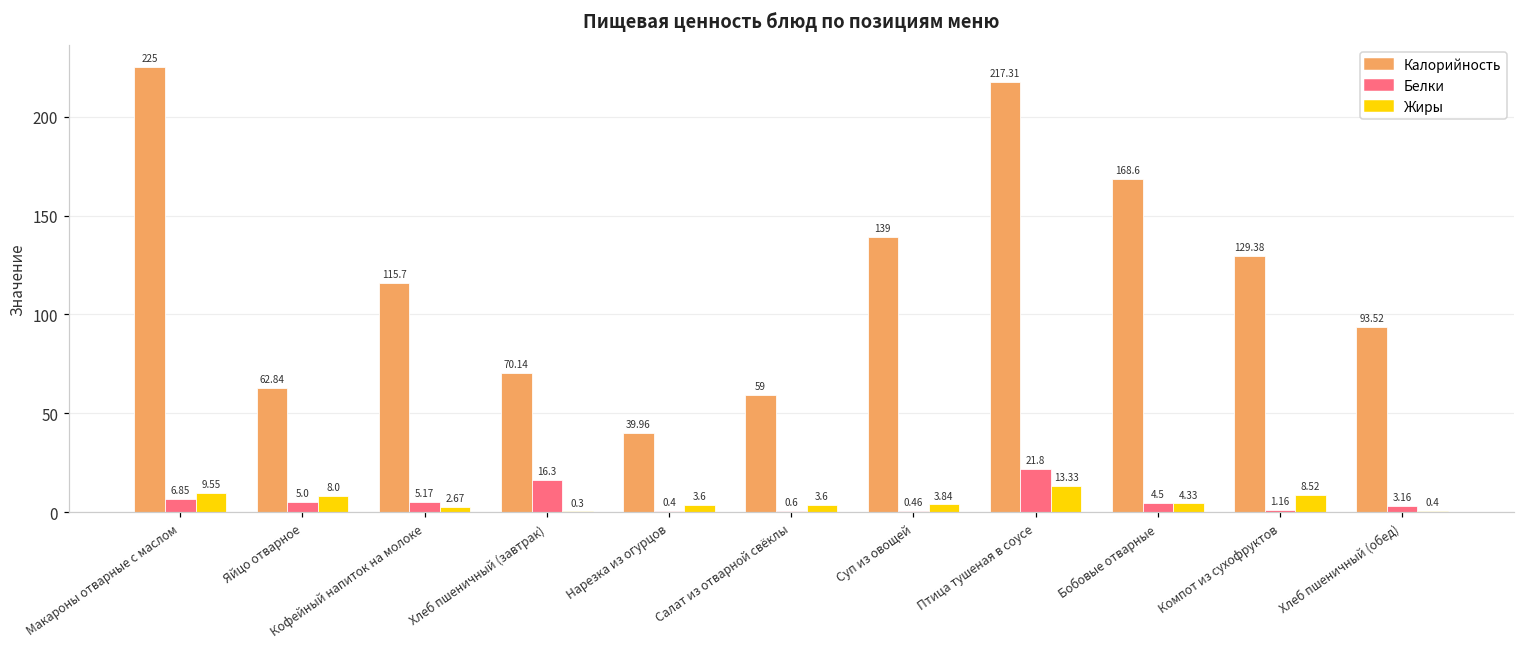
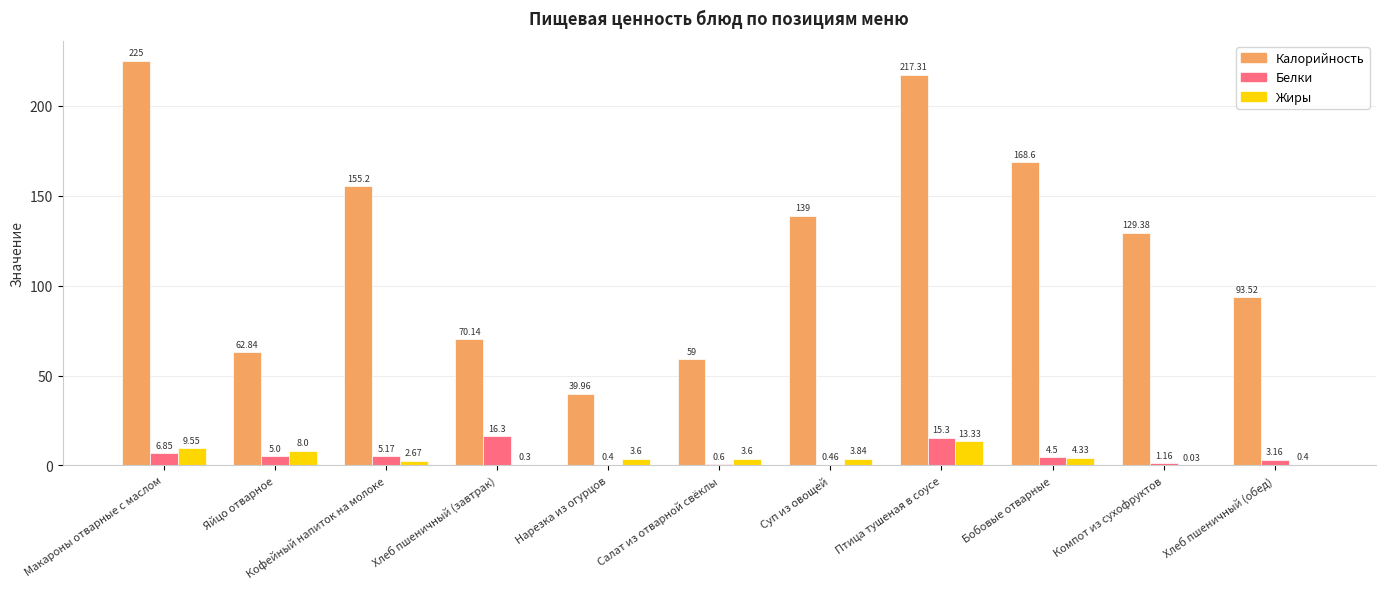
  {
    "Калорийность": {
      "Макароны отварные с маслом": 225,
      "Яйцо отварное": 62.84,
-     "Кофейный напиток на молоке": 115.7,
+     "Кофейный напиток на молоке": 155.2,
      "Хлеб пшеничный (завтрак)": 70.14,
      "Нарезка из огурцов": 39.96,
      "Салат из отварной свёклы": 59,
      "Суп из овощей": 139,
      "Птица тушеная в соусе": 217.31,
      "Бобовые отварные": 168.6,
      "Компот из сухофруктов": 129.38,
      "Хлеб пшеничный (обед)": 93.52
    },
    "Белки": {
      "Макароны отварные с маслом": 6.85,
      "Яйцо отварное": 5.0,
      "Кофейный напиток на молоке": 5.17,
      "Хлеб пшеничный (завтрак)": 16.3,
      "Нарезка из огурцов": 0.4,
      "Салат из отварной свёклы": 0.6,
      "Суп из овощей": 0.46,
-     "Птица тушеная в соусе": 21.8,
+     "Птица тушеная в соусе": 15.3,
      "Бобовые отварные": 4.5,
      "Компот из сухофруктов": 1.16,
      "Хлеб пшеничный (обед)": 3.16
    },
    "Жиры": {
      "Макароны отварные с маслом": 9.55,
      "Яйцо отварное": 8.0,
      "Кофейный напиток на молоке": 2.67,
      "Хлеб пшеничный (завтрак)": 0.3,
      "Нарезка из огурцов": 3.6,
      "Салат из отварной свёклы": 3.6,
      "Суп из овощей": 3.84,
      "Птица тушеная в соусе": 13.33,
      "Бобовые отварные": 4.33,
-     "Компот из сухофруктов": 8.52,
+     "Компот из сухофруктов": 0.03,
      "Хлеб пшеничный (обед)": 0.4
    }
  }
